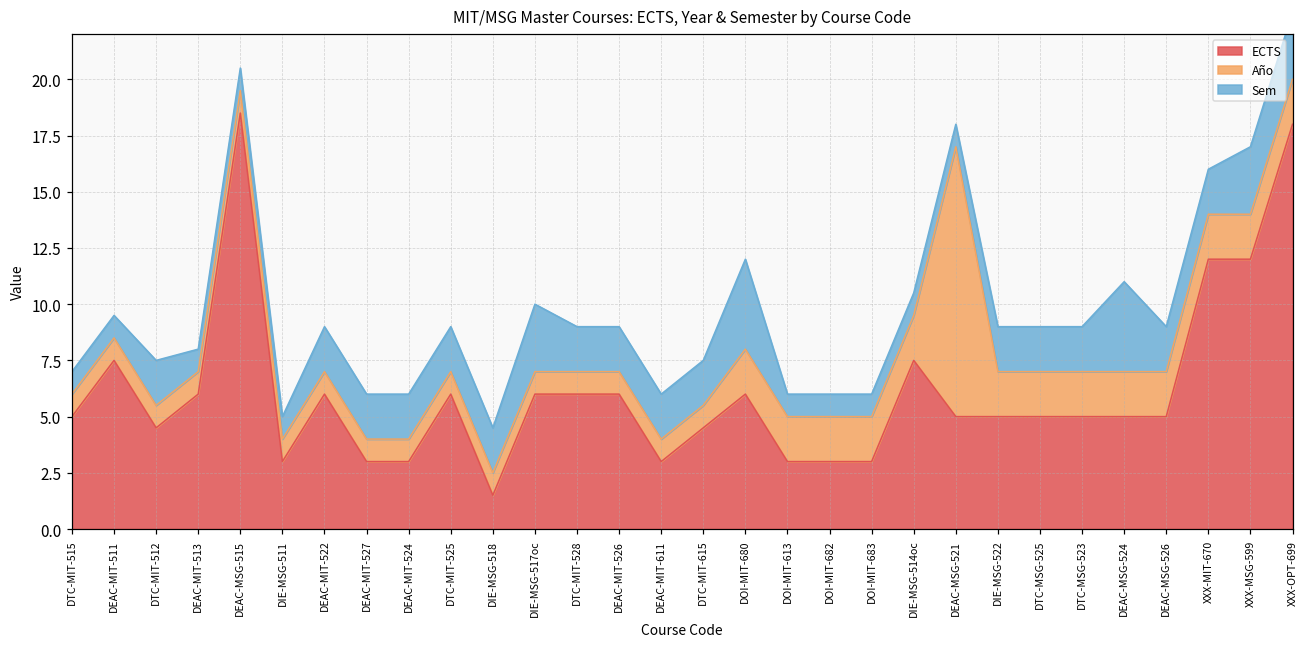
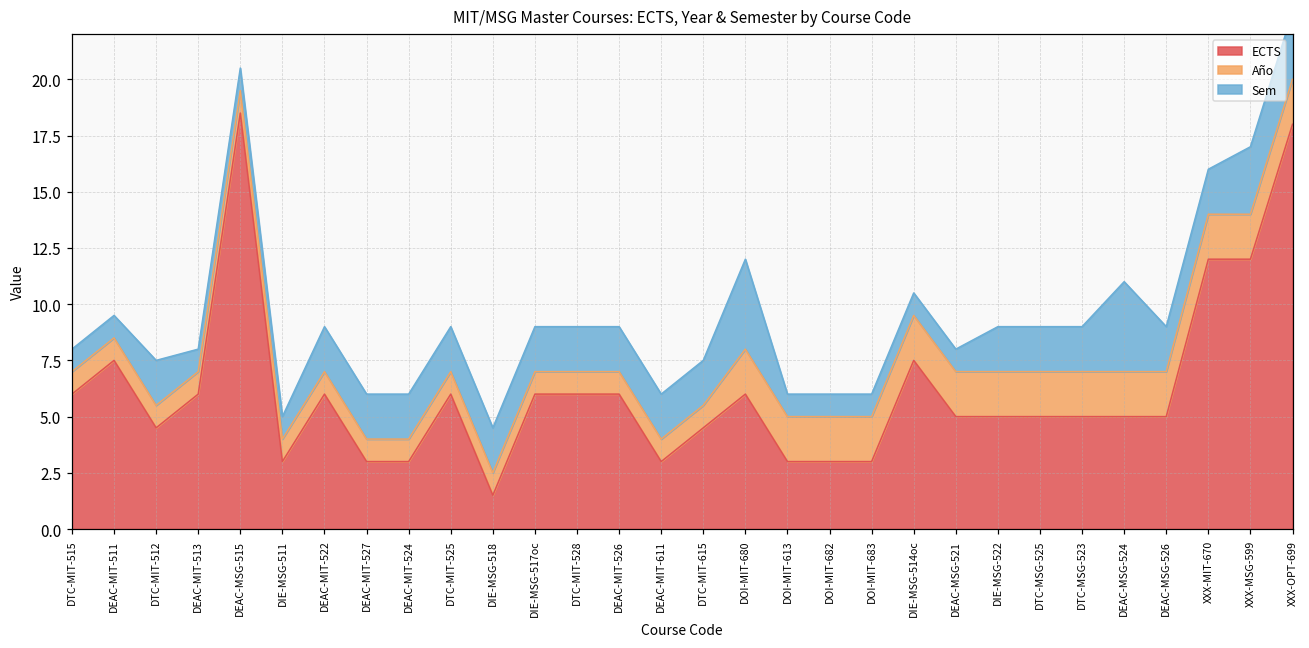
  {
    "ECTS": {
-     "DTC-MIT-515": 5,
+     "DTC-MIT-515": 6,
      "DEAC-MIT-511": 7.5,
      "DTC-MIT-512": 4.5,
      "DEAC-MIT-513": 6,
      "DEAC-MSG-515": 18.5,
      "DIE-MSG-511": 3,
      "DEAC-MIT-522": 6,
      "DEAC-MIT-527": 3,
      "DEAC-MIT-524": 3,
      "DTC-MIT-525": 6,
      "DIE-MSG-518": 1.5,
      "DIE-MSG-517oc": 6,
      "DTC-MIT-528": 6,
      "DEAC-MIT-526": 6,
      "DEAC-MIT-611": 3,
      "DTC-MIT-615": 4.5,
      "DOI-MIT-680": 6,
      "DOI-MIT-613": 3,
      "DOI-MIT-682": 3,
      "DOI-MIT-683": 3,
      "DIE-MSG-514oc": 7.5,
      "DEAC-MSG-521": 5,
      "DIE-MSG-522": 5,
      "DTC-MSG-525": 5,
      "DTC-MSG-523": 5,
      "DEAC-MSG-524": 5,
      "DEAC-MSG-526": 5,
      "XXX-MIT-670": 12,
      "XXX-MSG-599": 12,
      "XXX-OPT-699": 18
    },
    "Año": {
      "DTC-MIT-515": 1,
      "DEAC-MIT-511": 1,
      "DTC-MIT-512": 1,
      "DEAC-MIT-513": 1,
      "DEAC-MSG-515": 1,
      "DIE-MSG-511": 1,
      "DEAC-MIT-522": 1,
      "DEAC-MIT-527": 1,
      "DEAC-MIT-524": 1,
      "DTC-MIT-525": 1,
      "DIE-MSG-518": 1,
      "DIE-MSG-517oc": 1,
      "DTC-MIT-528": 1,
      "DEAC-MIT-526": 1,
      "DEAC-MIT-611": 1,
      "DTC-MIT-615": 1,
      "DOI-MIT-680": 2,
      "DOI-MIT-613": 2,
      "DOI-MIT-682": 2,
      "DOI-MIT-683": 2,
      "DIE-MSG-514oc": 2,
-     "DEAC-MSG-521": 12,
+     "DEAC-MSG-521": 2,
      "DIE-MSG-522": 2,
      "DTC-MSG-525": 2,
      "DTC-MSG-523": 2,
      "DEAC-MSG-524": 2,
      "DEAC-MSG-526": 2,
      "XXX-MIT-670": 2,
      "XXX-MSG-599": 2,
      "XXX-OPT-699": 2
    },
    "Sem": {
      "DTC-MIT-515": 1,
      "DEAC-MIT-511": 1,
      "DTC-MIT-512": 2,
      "DEAC-MIT-513": 1,
      "DEAC-MSG-515": 1,
      "DIE-MSG-511": 1,
      "DEAC-MIT-522": 2,
      "DEAC-MIT-527": 2,
      "DEAC-MIT-524": 2,
      "DTC-MIT-525": 2,
      "DIE-MSG-518": 2,
-     "DIE-MSG-517oc": 3,
+     "DIE-MSG-517oc": 2,
      "DTC-MIT-528": 2,
      "DEAC-MIT-526": 2,
      "DEAC-MIT-611": 2,
      "DTC-MIT-615": 2,
      "DOI-MIT-680": 4,
      "DOI-MIT-613": 1,
      "DOI-MIT-682": 1,
      "DOI-MIT-683": 1,
      "DIE-MSG-514oc": 1,
      "DEAC-MSG-521": 1,
      "DIE-MSG-522": 2,
      "DTC-MSG-525": 2,
      "DTC-MSG-523": 2,
      "DEAC-MSG-524": 4,
      "DEAC-MSG-526": 2,
      "XXX-MIT-670": 2,
      "XXX-MSG-599": 3
    }
  }
